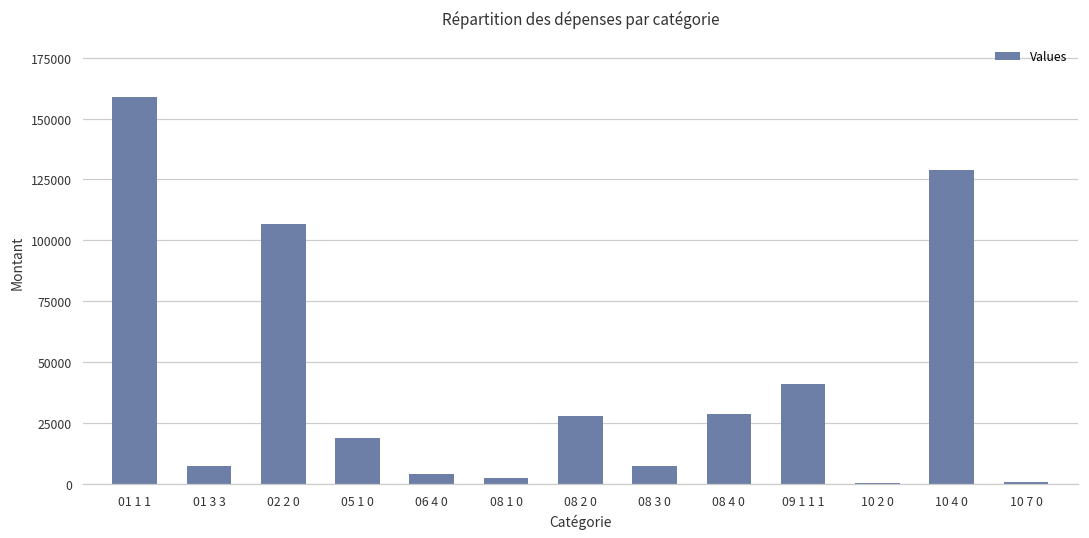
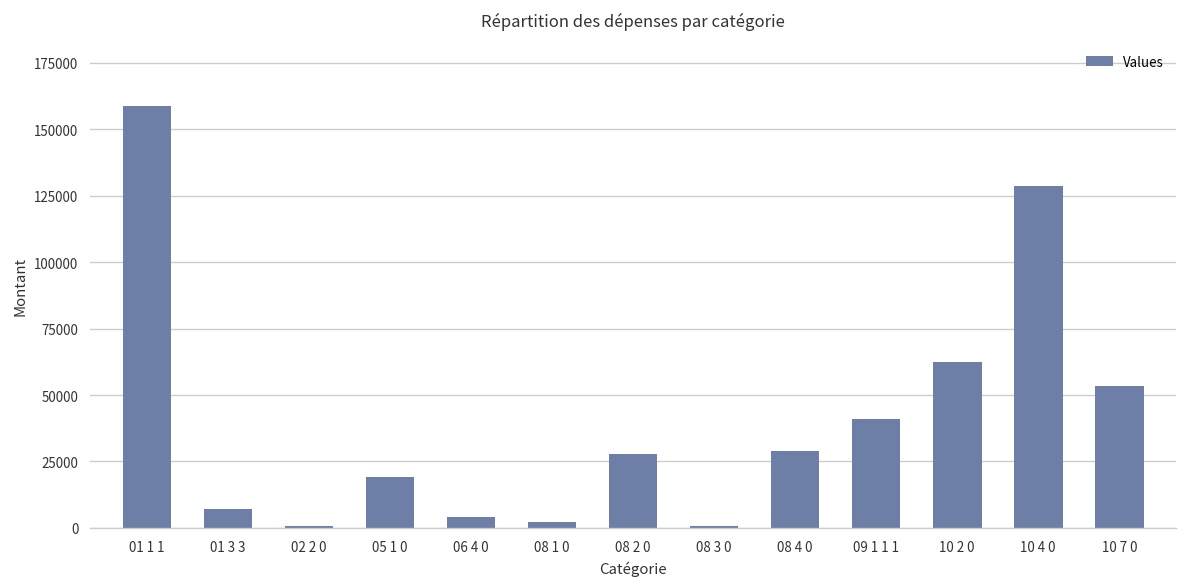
  {
    "01 1 1": 159000,
    "01 3 3": 7000,
-   "02 2 0": 107000,
+   "02 2 0": 1000,
    "05 1 0": 19000,
    "06 4 0": 4000,
    "08 1 0": 2000,
    "08 2 0": 28000,
-   "08 3 0": 7000,
+   "08 3 0": 1000,
    "08 4 0": 29000,
    "09 1 1 1": 41000,
-   "10 2 0": 0,
+   "10 2 0": 62000,
    "10 4 0": 129000,
-   "10 7 0": 1000
+   "10 7 0": 54000
  }
